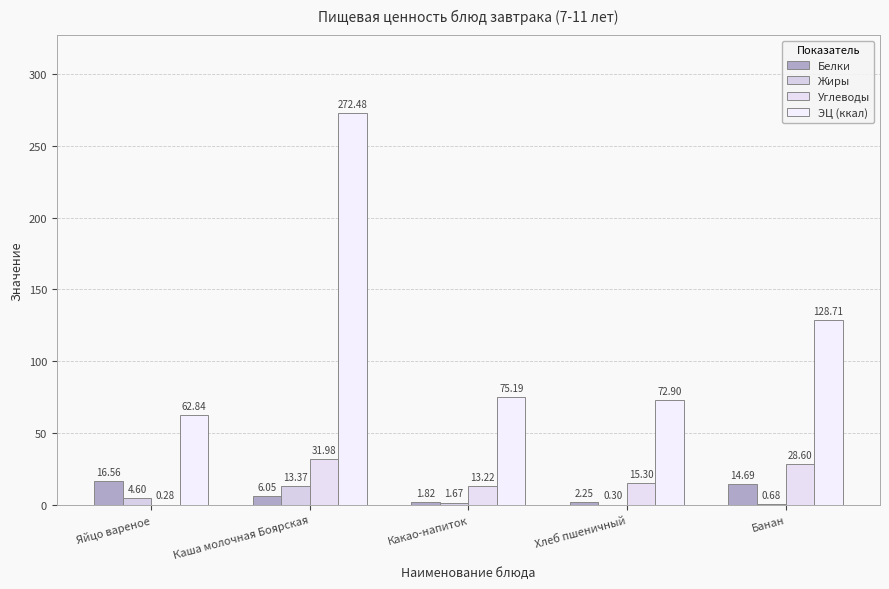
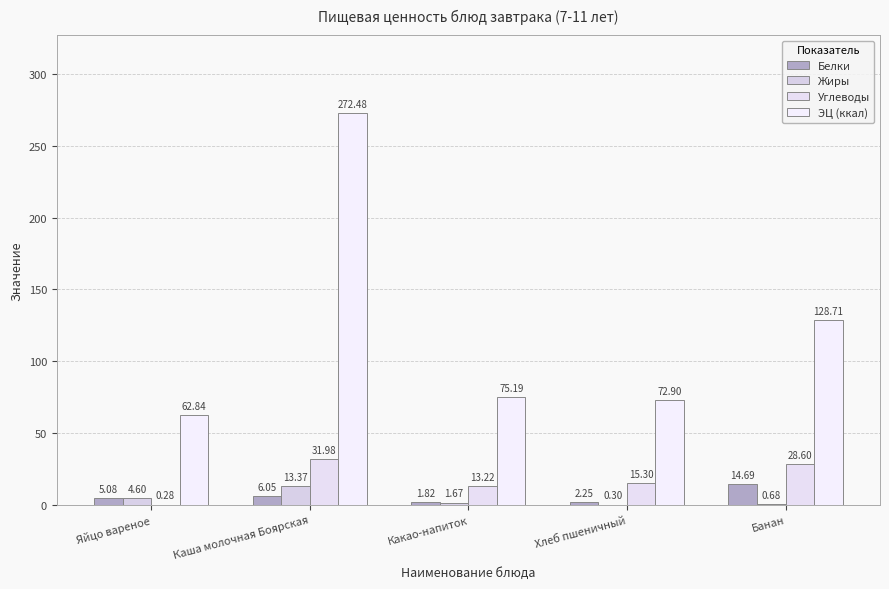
  {
    "Белки": {
-     "Яйцо вареное": 16.56,
+     "Яйцо вареное": 5.08,
      "Каша молочная Боярская": 6.05,
      "Какао-напиток": 1.82,
      "Хлеб пшеничный": 2.25,
      "Банан": 14.69
    }
  }
